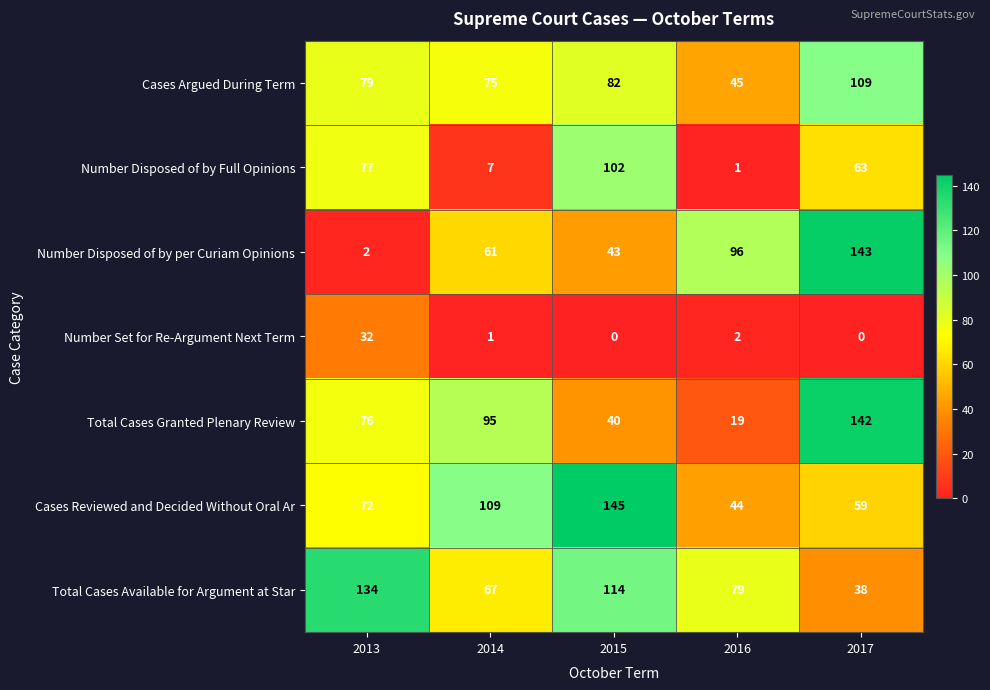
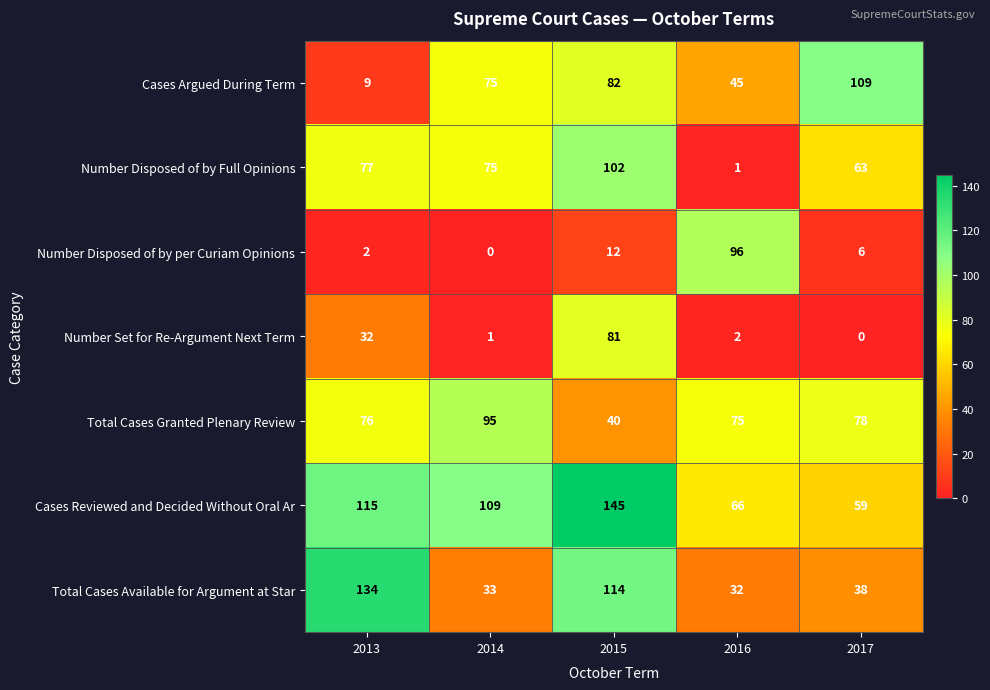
  {
    "Cases Argued During Term": {
-     "2013": 79,
+     "2013": 9,
      "2014": 75,
      "2015": 82,
      "2016": 45,
      "2017": 109
    },
    "Number Disposed of by Full Opinions": {
      "2013": 77,
-     "2014": 7,
+     "2014": 75,
      "2015": 102,
      "2016": 1,
      "2017": 63
    },
    "Number Disposed of by per Curiam Opinions": {
      "2013": 2,
-     "2014": 61,
-     "2015": 43,
+     "2014": 0,
+     "2015": 12,
      "2016": 96,
-     "2017": 143
+     "2017": 6
    },
    "Number Set for Re-Argument Next Term": {
      "2013": 32,
      "2014": 1,
-     "2015": 0,
+     "2015": 81,
      "2016": 2,
      "2017": 0
    },
    "Total Cases Granted Plenary Review": {
      "2013": 76,
      "2014": 95,
      "2015": 40,
-     "2016": 19,
-     "2017": 142
+     "2016": 75,
+     "2017": 78
    },
    "Cases Reviewed and Decided Without Oral Ar": {
-     "2013": 72,
+     "2013": 115,
      "2014": 109,
      "2015": 145,
-     "2016": 44,
+     "2016": 66,
      "2017": 59
    },
    "Total Cases Available for Argument at Star": {
      "2013": 134,
-     "2014": 67,
+     "2014": 33,
      "2015": 114,
-     "2016": 79,
+     "2016": 32,
      "2017": 38
    }
  }
